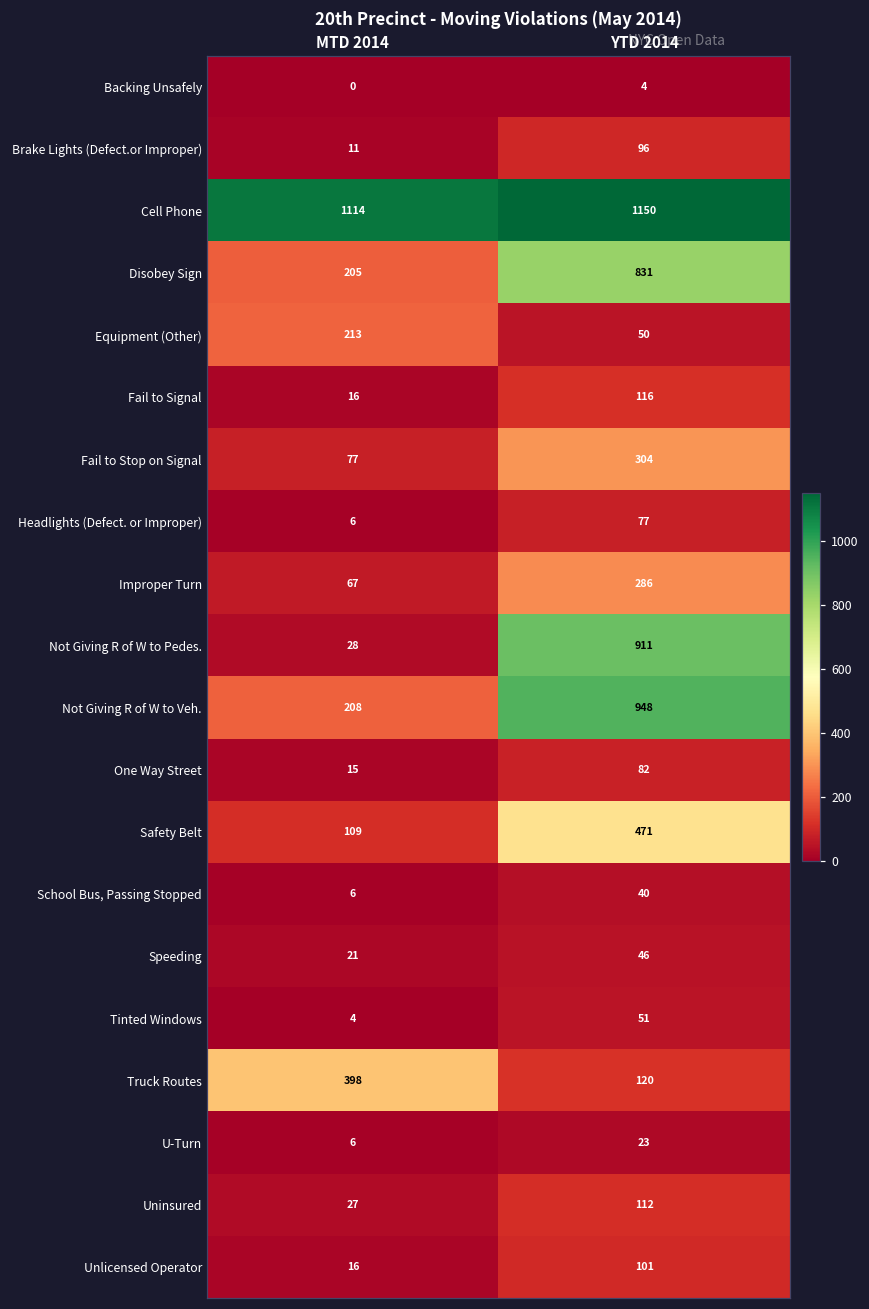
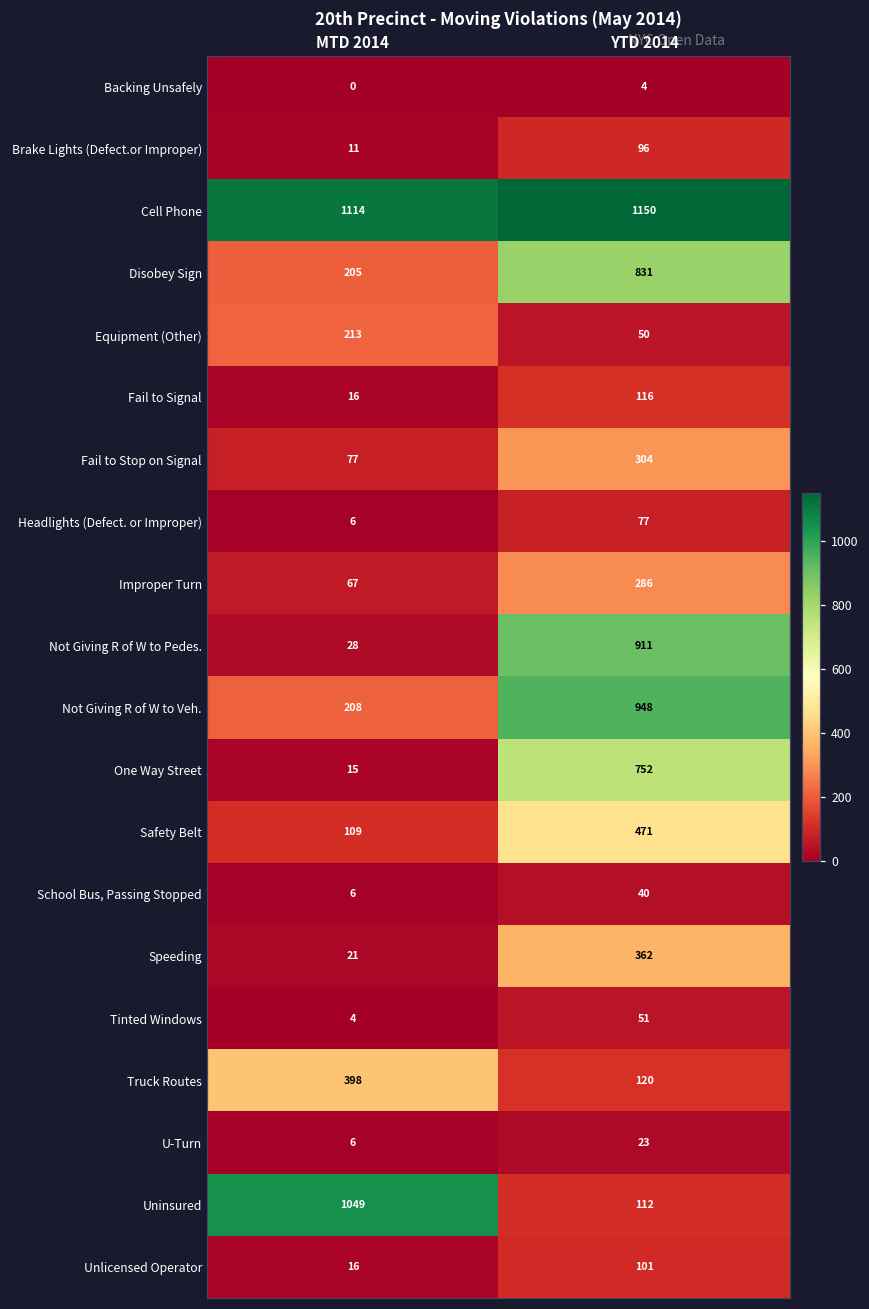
  {
    "Backing Unsafely": {
      "MTD 2014": 0,
      "YTD 2014": 4
    },
    "Brake Lights (Defect.or Improper)": {
      "MTD 2014": 11,
      "YTD 2014": 96
    },
    "Cell Phone": {
      "MTD 2014": 1114,
      "YTD 2014": 1150
    },
    "Disobey Sign": {
      "MTD 2014": 205,
      "YTD 2014": 831
    },
    "Equipment (Other)": {
      "MTD 2014": 213,
      "YTD 2014": 50
    },
    "Fail to Signal": {
      "MTD 2014": 16,
      "YTD 2014": 116
    },
    "Fail to Stop on Signal": {
      "MTD 2014": 77,
      "YTD 2014": 304
    },
    "Headlights (Defect. or Improper)": {
      "MTD 2014": 6,
      "YTD 2014": 77
    },
    "Improper Turn": {
      "MTD 2014": 67,
      "YTD 2014": 286
    },
    "Not Giving R of W to Pedes.": {
      "MTD 2014": 28,
      "YTD 2014": 911
    },
    "Not Giving R of W to Veh.": {
      "MTD 2014": 208,
      "YTD 2014": 948
    },
    "One Way Street": {
      "MTD 2014": 15,
-     "YTD 2014": 82
+     "YTD 2014": 752
    },
    "Safety Belt": {
      "MTD 2014": 109,
      "YTD 2014": 471
    },
    "School Bus, Passing Stopped": {
      "MTD 2014": 6,
      "YTD 2014": 40
    },
    "Speeding": {
      "MTD 2014": 21,
-     "YTD 2014": 46
+     "YTD 2014": 362
    },
    "Tinted Windows": {
      "MTD 2014": 4,
      "YTD 2014": 51
    },
    "Truck Routes": {
      "MTD 2014": 398,
      "YTD 2014": 120
    },
    "U-Turn": {
      "MTD 2014": 6,
      "YTD 2014": 23
    },
    "Uninsured": {
-     "MTD 2014": 27,
+     "MTD 2014": 1049,
      "YTD 2014": 112
    },
    "Unlicensed Operator": {
      "MTD 2014": 16,
      "YTD 2014": 101
    }
  }
